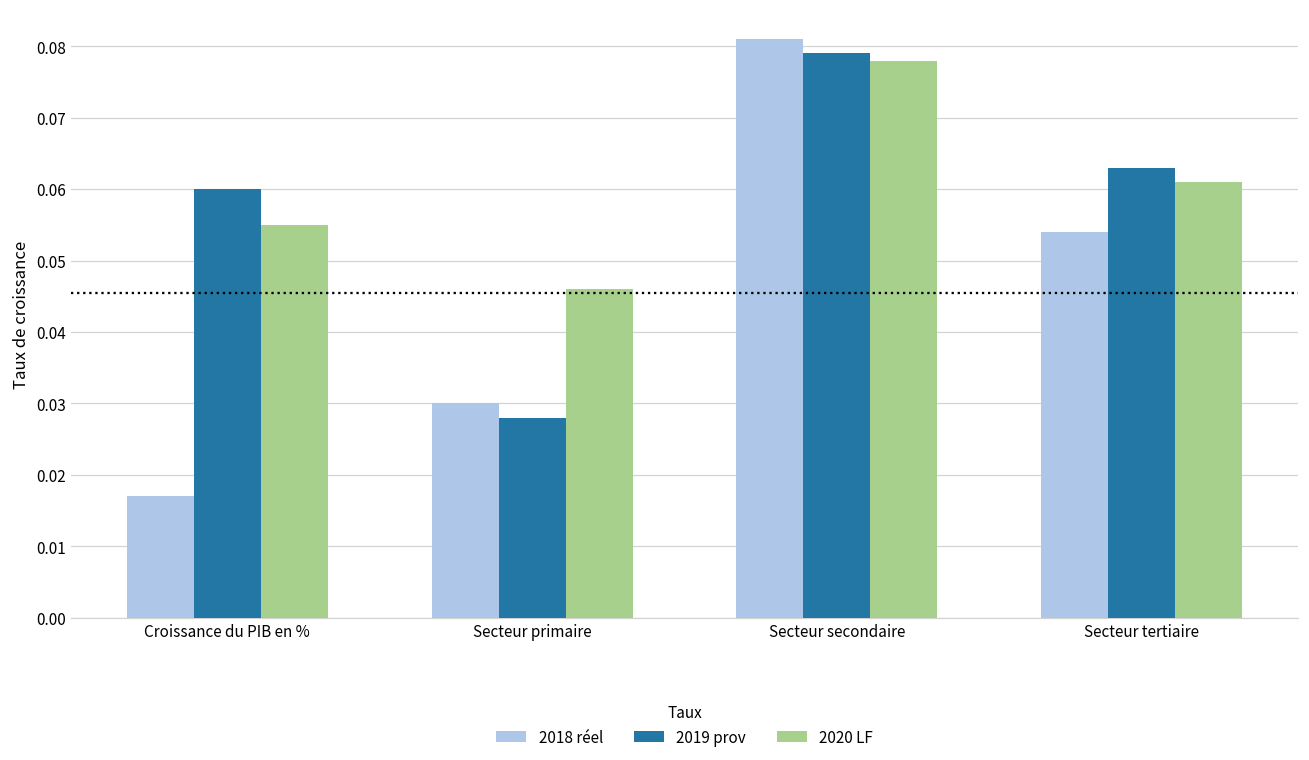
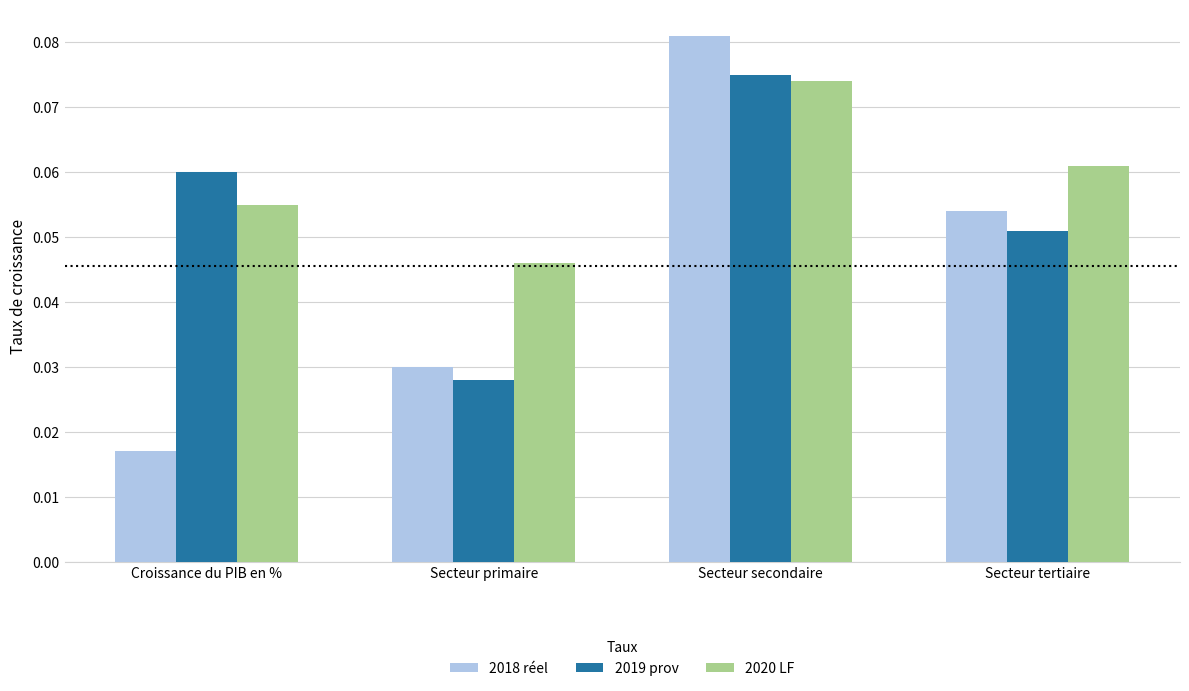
  {
    "2018 réel": {
      "Croissance du PIB en %": 0.017,
      "Secteur primaire": 0.030,
      "Secteur secondaire": 0.081,
      "Secteur tertiaire": 0.054
    },
    "2019 prov": {
      "Croissance du PIB en %": 0.060,
      "Secteur primaire": 0.028,
-     "Secteur secondaire": 0.079,
-     "Secteur tertiaire": 0.063
+     "Secteur secondaire": 0.075,
+     "Secteur tertiaire": 0.051
    },
    "2020 LF": {
      "Croissance du PIB en %": 0.055,
      "Secteur primaire": 0.046,
-     "Secteur secondaire": 0.078,
+     "Secteur secondaire": 0.074,
      "Secteur tertiaire": 0.061
    }
  }
